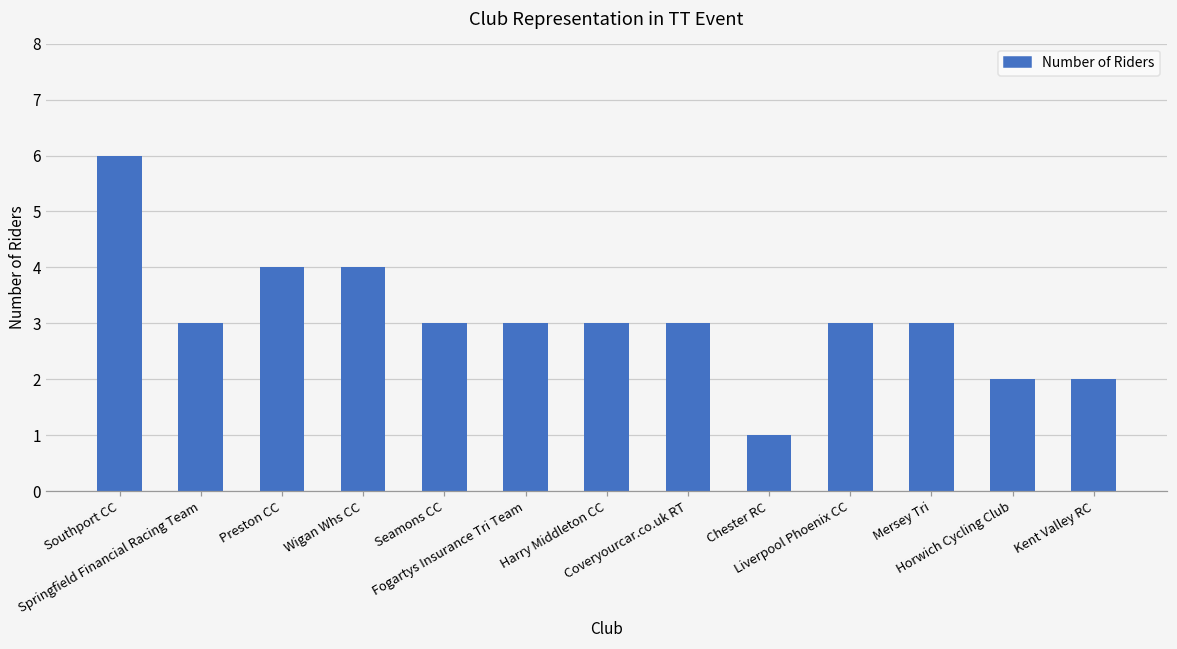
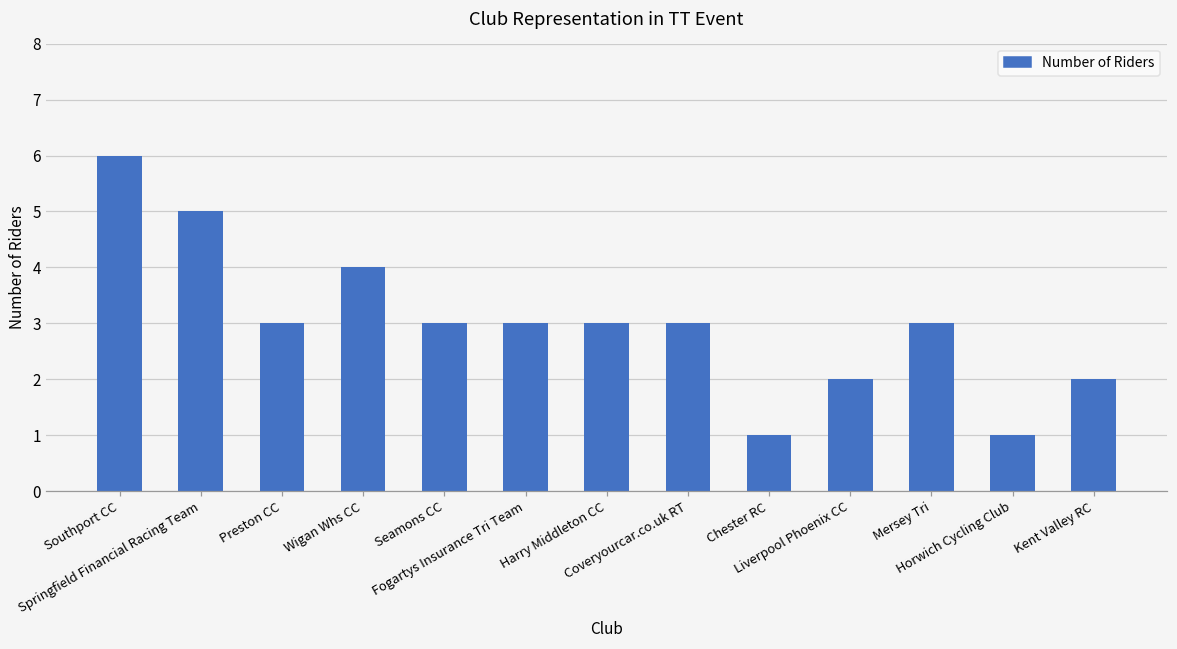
  {
    "Southport CC": 6,
-   "Springfield Financial Racing Team": 3,
-   "Preston CC": 4,
+   "Springfield Financial Racing Team": 5,
+   "Preston CC": 3,
    "Wigan Whs CC": 4,
    "Seamons CC": 3,
    "Fogartys Insurance Tri Team": 3,
    "Harry Middleton CC": 3,
    "Coveryourcar.co.uk RT": 3,
    "Chester RC": 1,
-   "Liverpool Phoenix CC": 3,
+   "Liverpool Phoenix CC": 2,
    "Mersey Tri": 3,
-   "Horwich Cycling Club": 2,
+   "Horwich Cycling Club": 1,
    "Kent Valley RC": 2
  }
